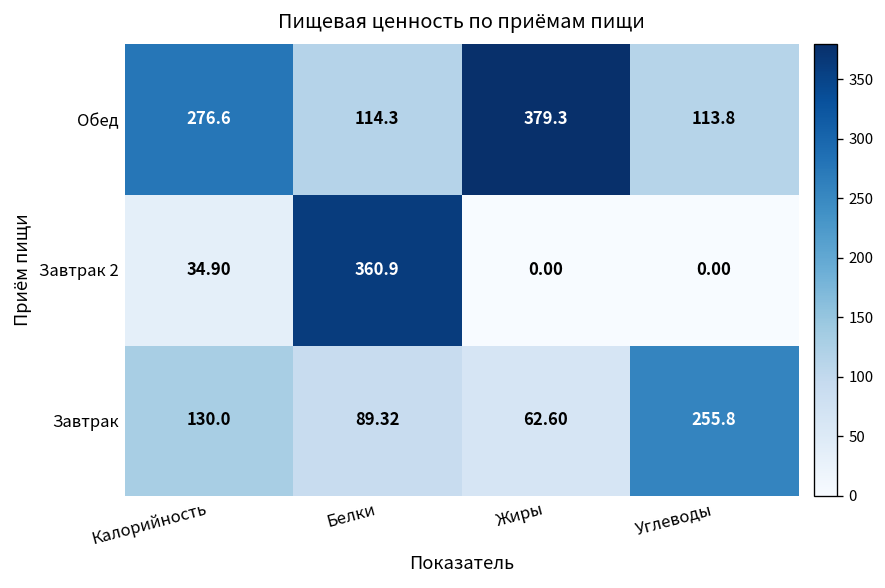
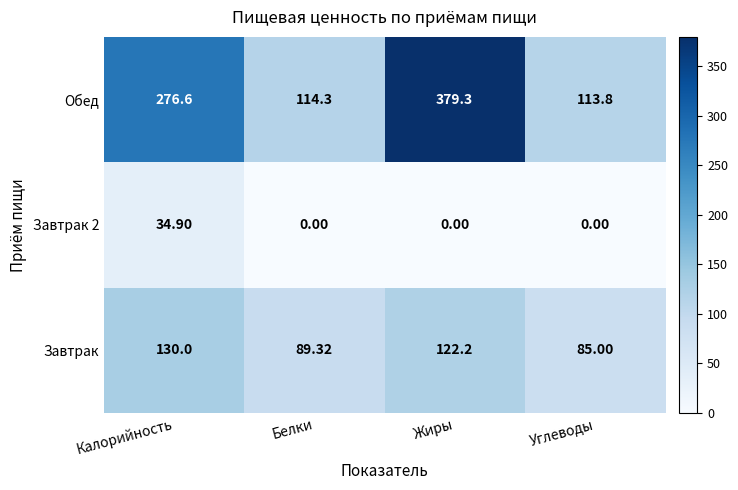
  {
    "Обед": {
      "Калорийность": 276.6,
      "Белки": 114.3,
      "Жиры": 379.3,
      "Углеводы": 113.8
    },
    "Завтрак 2": {
      "Калорийность": 34.90,
-     "Белки": 360.9,
+     "Белки": 0.00,
      "Жиры": 0.00,
      "Углеводы": 0.00
    },
    "Завтрак": {
      "Калорийность": 130.0,
      "Белки": 89.32,
-     "Жиры": 62.60,
-     "Углеводы": 255.8
+     "Жиры": 122.2,
+     "Углеводы": 85.00
    }
  }
